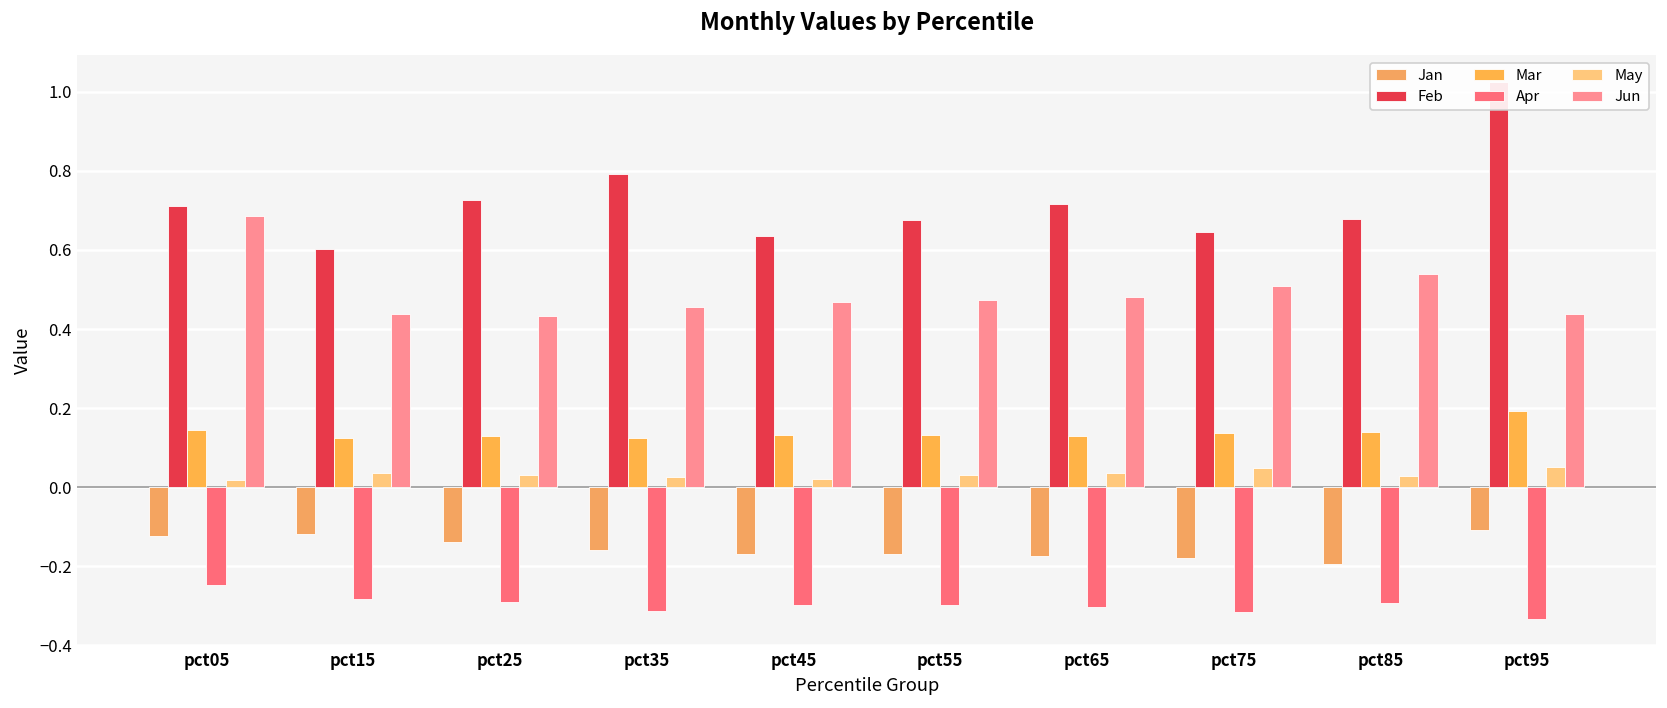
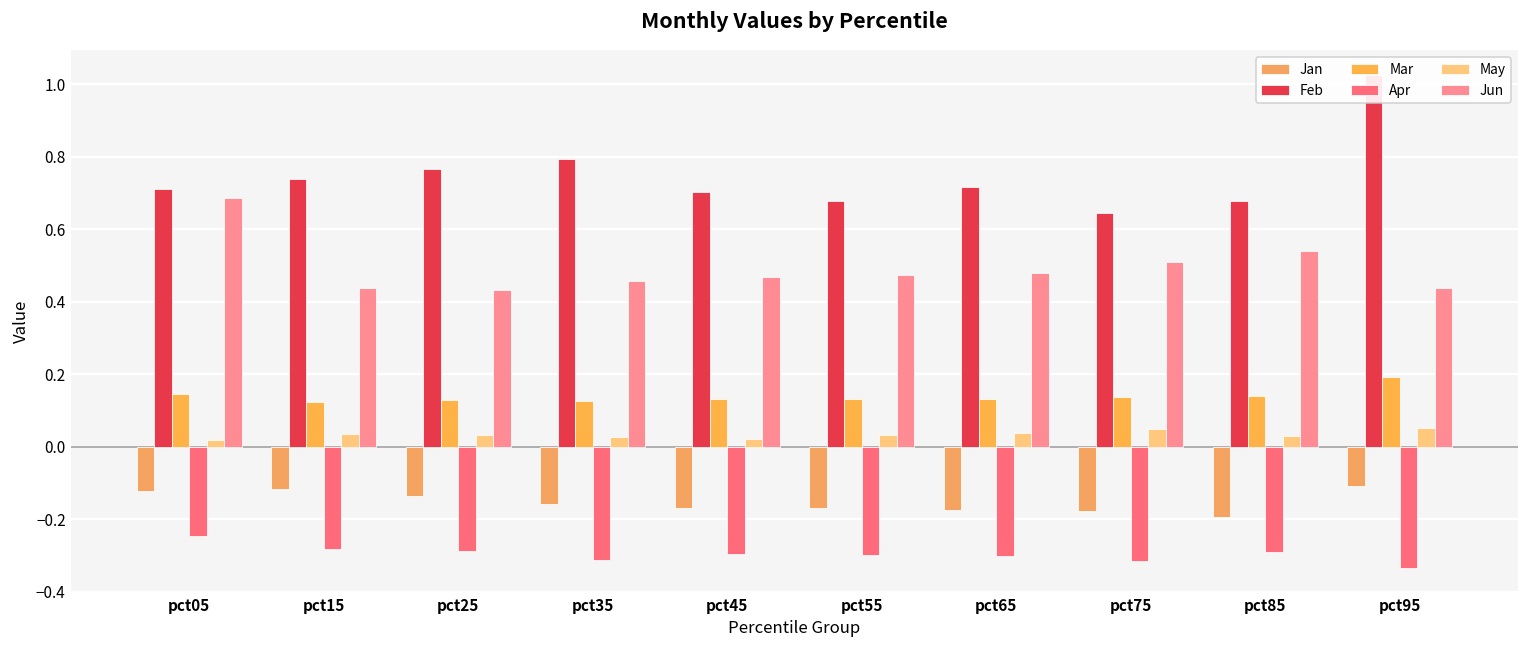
  {
    "Feb": {
      "pct05": 0.71,
-     "pct15": 0.60,
-     "pct25": 0.73,
+     "pct15": 0.74,
+     "pct25": 0.77,
      "pct35": 0.79,
-     "pct45": 0.63,
+     "pct45": 0.70,
      "pct55": 0.68,
      "pct65": 0.72,
      "pct75": 0.64,
      "pct85": 0.68
    }
  }
